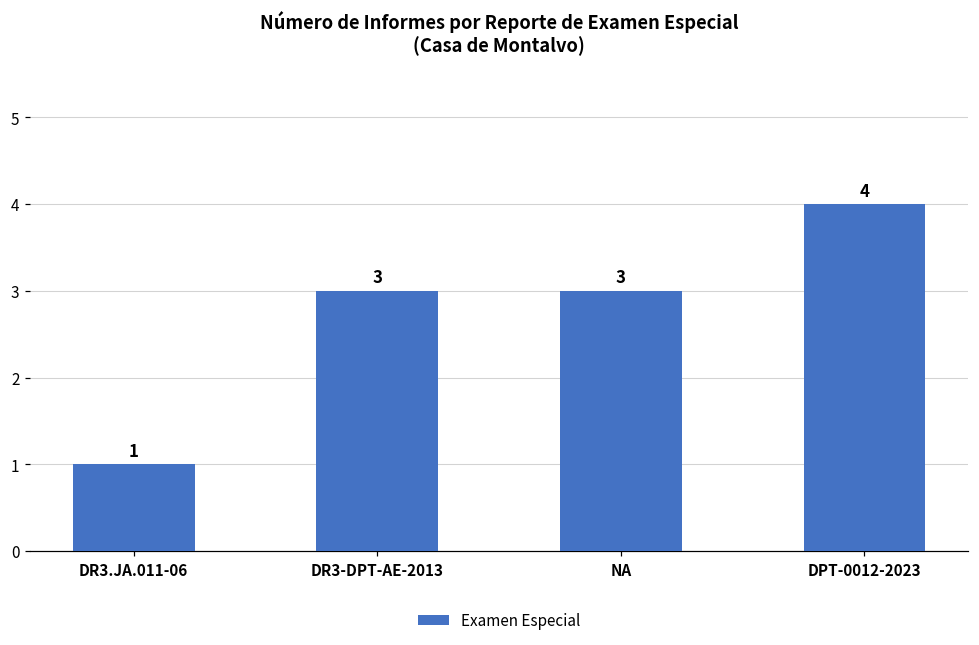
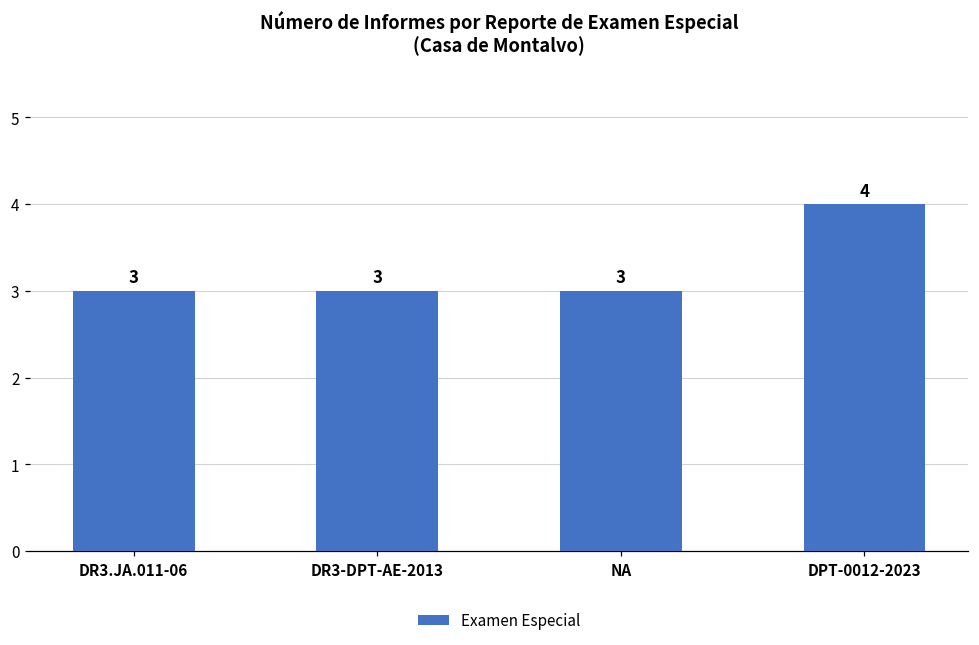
  {
-   "DR3.JA.011-06": 1,
+   "DR3.JA.011-06": 3,
    "DR3-DPT-AE-2013": 3,
    "NA": 3,
    "DPT-0012-2023": 4
  }
